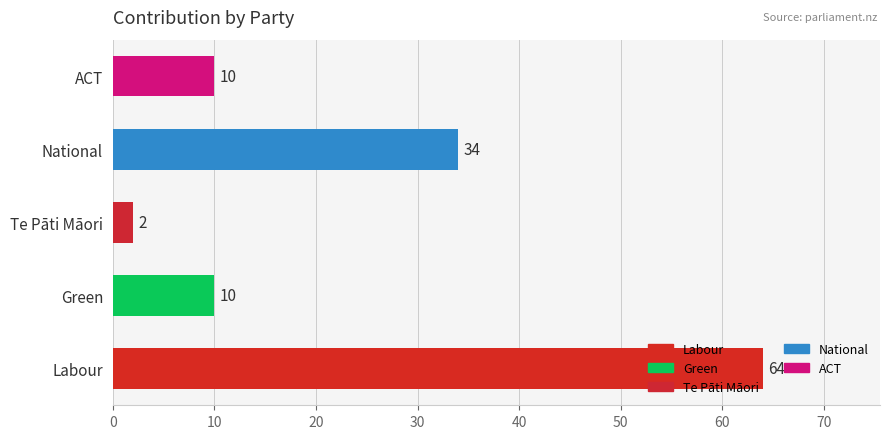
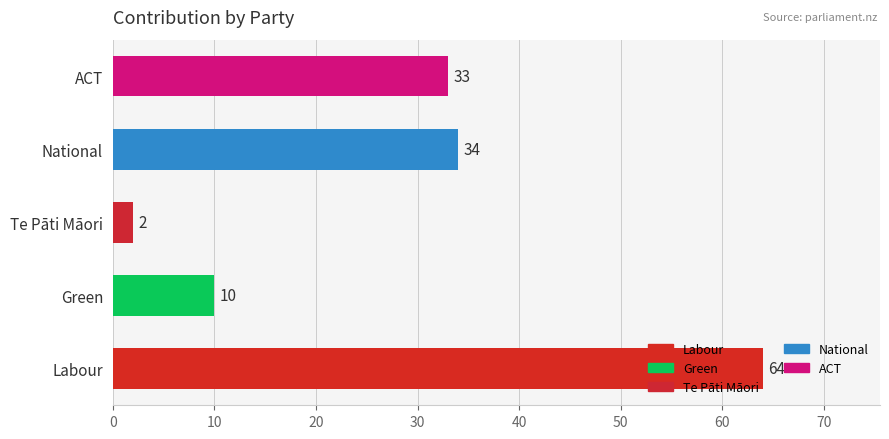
  {
-   "ACT": 10,
+   "ACT": 33,
    "National": 34,
    "Te Pāti Māori": 2,
    "Green": 10,
    "Labour": 64
  }
